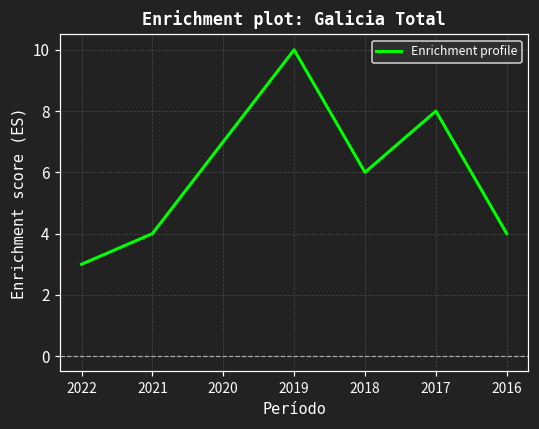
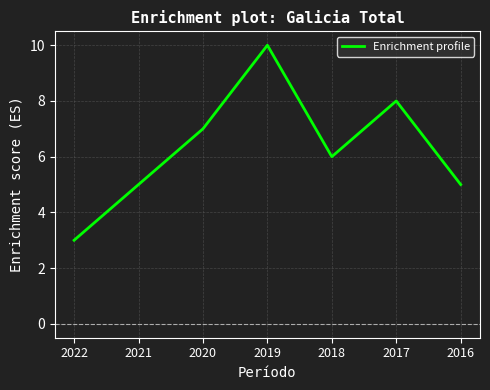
  {
    "2022": 3,
-   "2021": 4,
+   "2021": 5,
    "2020": 7,
    "2019": 10,
    "2018": 6,
    "2017": 8,
-   "2016": 4
+   "2016": 5
  }
